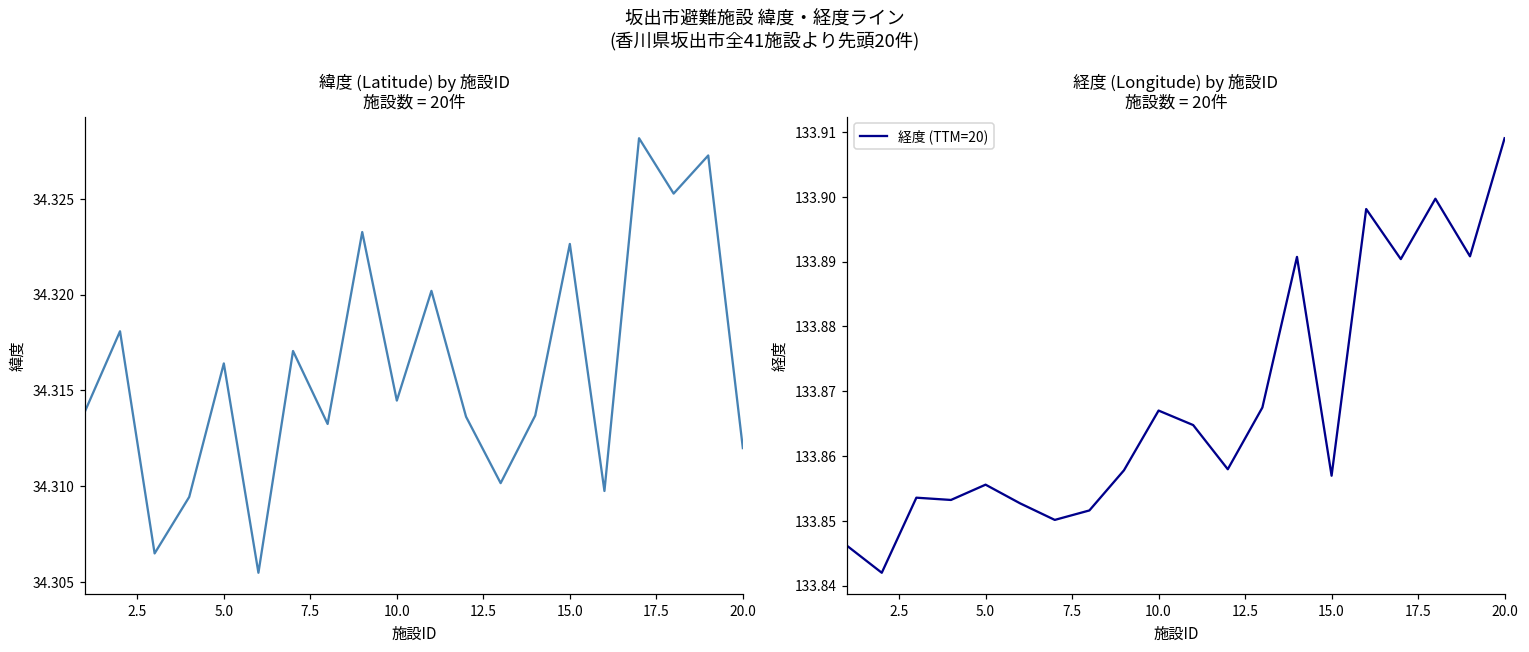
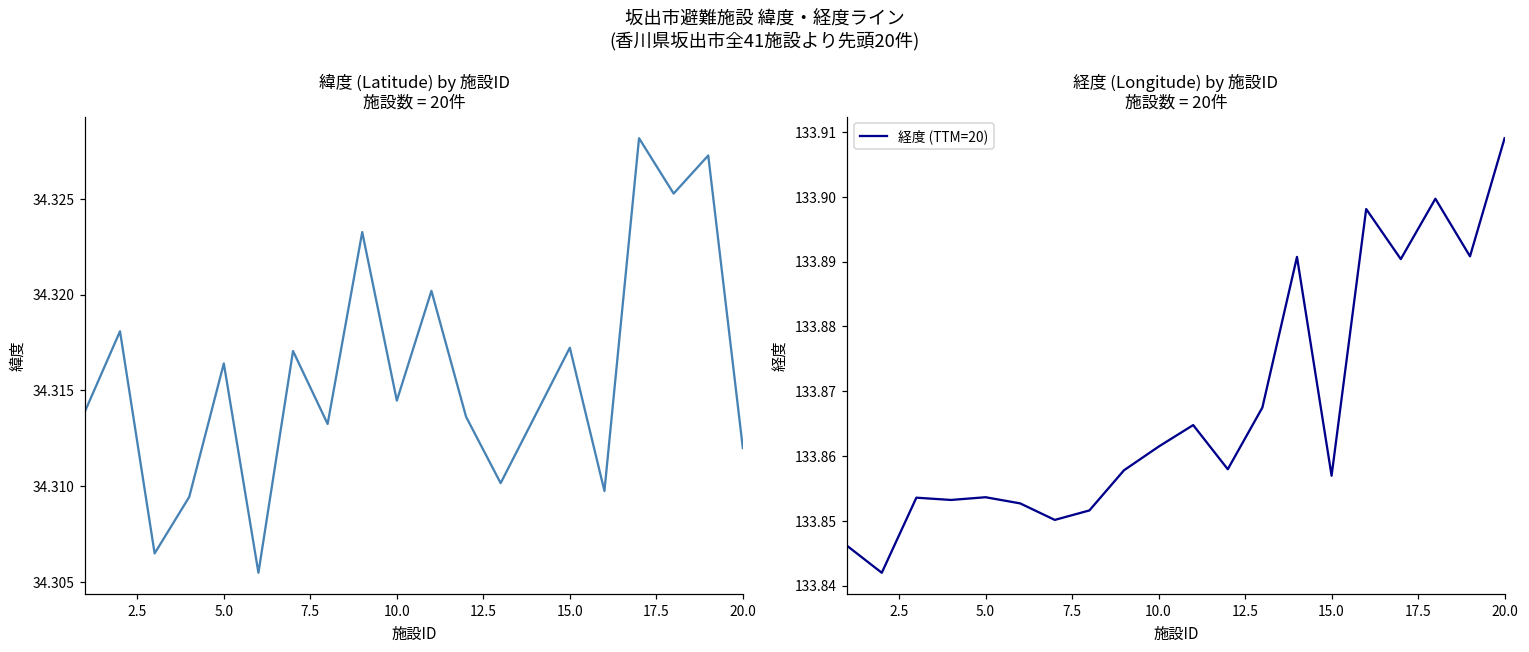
  {
    "緯度 (Latitude) by 施設ID 施設数 = 20件": {
      "5.0": 34.3164,
      "10.0": 34.3145,
-     "15.0": 34.3226,
+     "15.0": 34.3172,
      "20.0": 34.3120
    },
    "経度 (Longitude) by 施設ID 施設数 = 20件": {
-     "5.0": 133.856,
-     "10.0": 133.867,
+     "5.0": 133.854,
+     "10.0": 133.861,
      "15.0": 133.857,
      "20.0": 133.909
    }
  }
